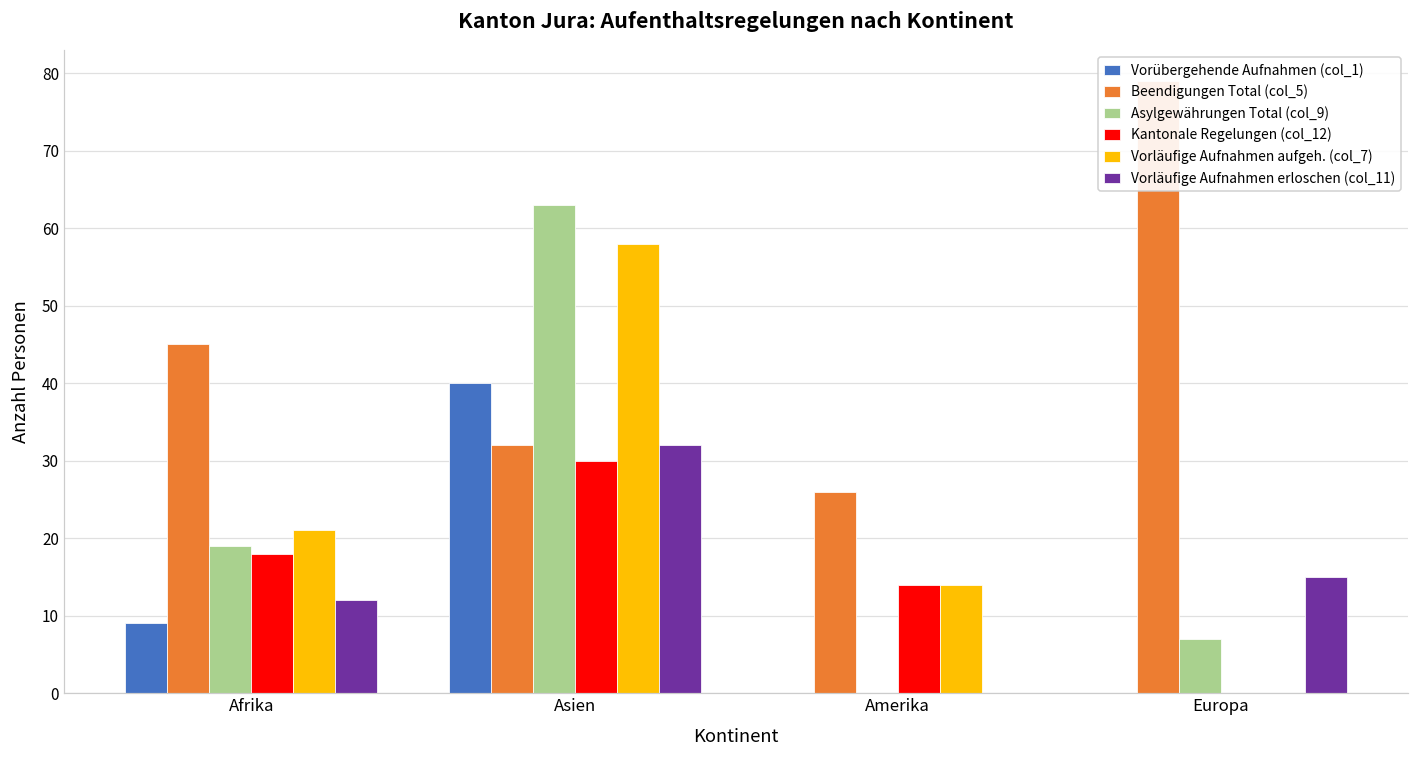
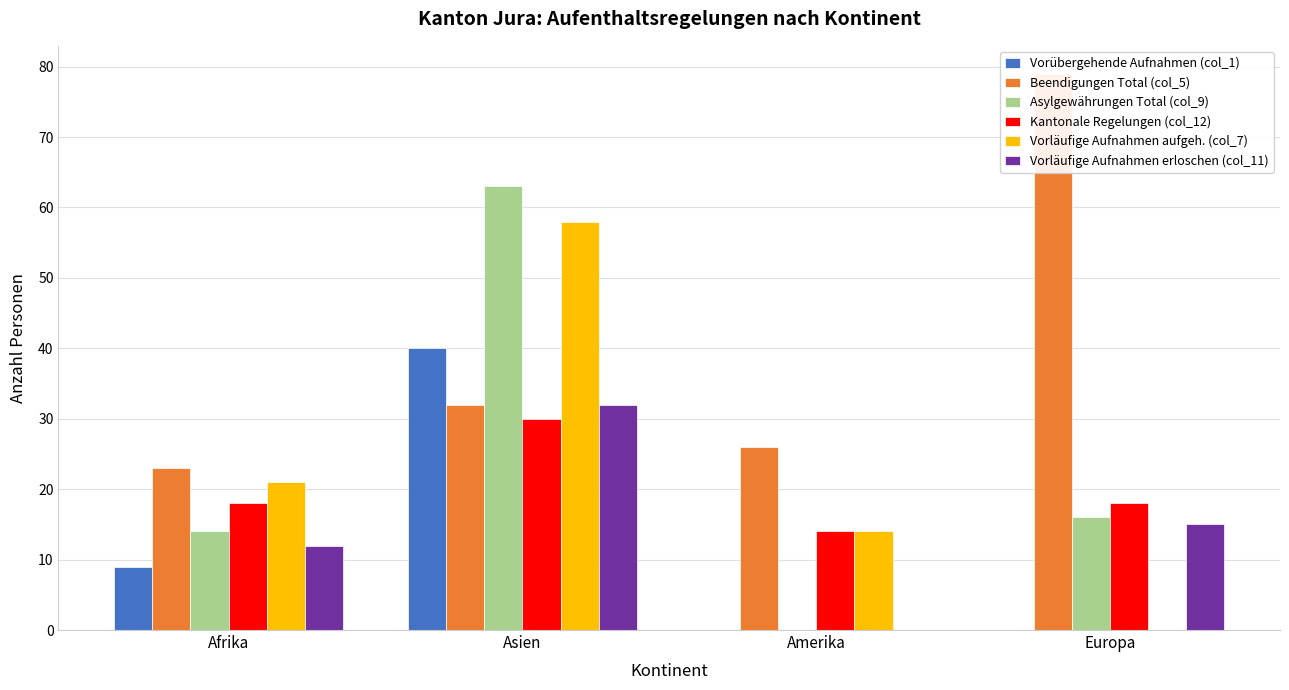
  {
    "Vorübergehende Aufnahmen (col_1)": {
      "Afrika": 9,
      "Asien": 40,
      "Amerika": 0,
      "Europa": 0
    },
    "Beendigungen Total (col_5)": {
-     "Afrika": 45,
+     "Afrika": 23,
      "Asien": 32,
      "Amerika": 26
    },
    "Asylgewährungen Total (col_9)": {
-     "Afrika": 19,
+     "Afrika": 14,
      "Asien": 63,
      "Amerika": 0,
-     "Europa": 7
+     "Europa": 16
    },
    "Kantonale Regelungen (col_12)": {
      "Afrika": 18,
      "Asien": 30,
      "Amerika": 14,
-     "Europa": 0
+     "Europa": 18
    },
    "Vorläufige Aufnahmen aufgeh. (col_7)": {
      "Afrika": 21,
      "Asien": 58,
      "Amerika": 14,
      "Europa": 0
    },
    "Vorläufige Aufnahmen erloschen (col_11)": {
      "Afrika": 12,
      "Asien": 32,
      "Amerika": 0,
      "Europa": 15
    }
  }
